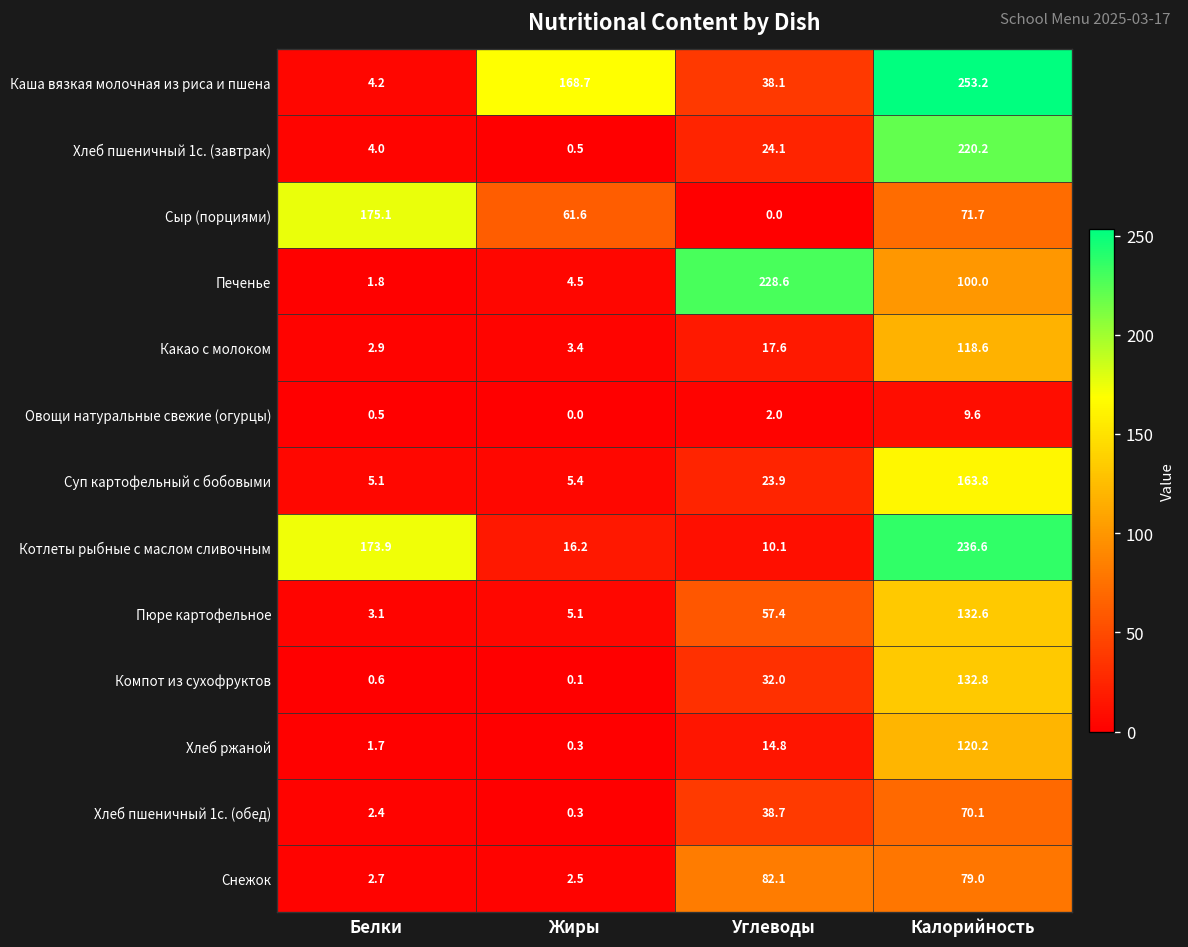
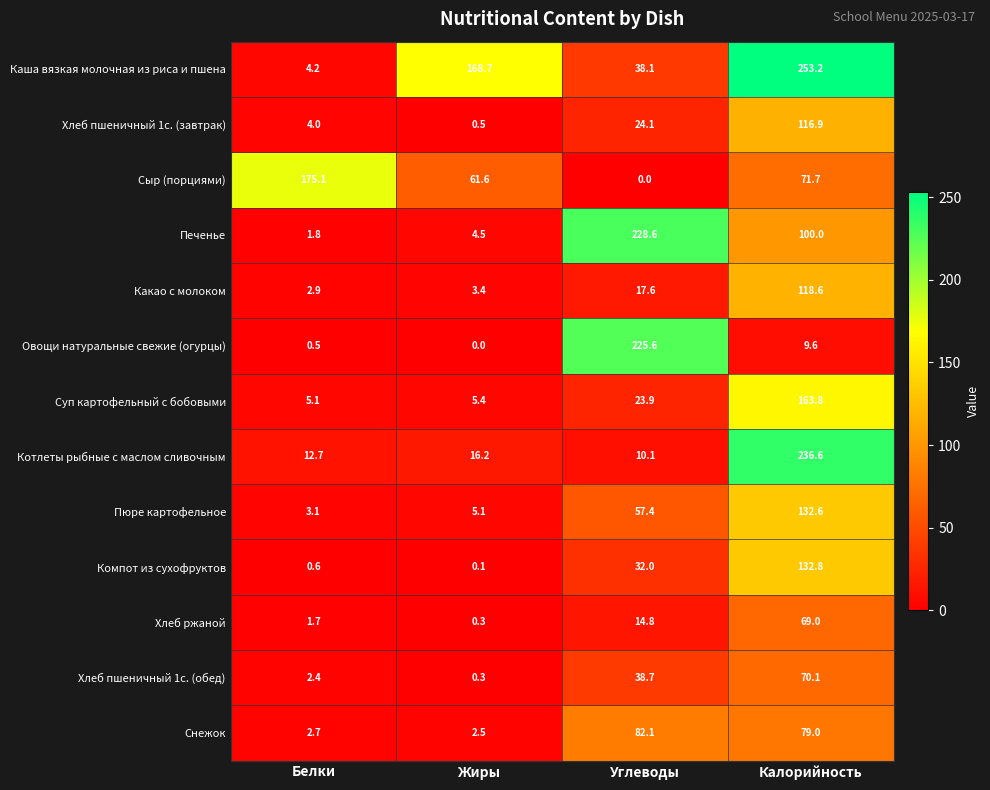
  {
    "Каша вязкая молочная из риса и пшена": {
      "Белки": 4.2,
      "Жиры": 168.7,
      "Углеводы": 38.1,
      "Калорийность": 253.2
    },
    "Хлеб пшеничный 1с. (завтрак)": {
      "Белки": 4.0,
      "Жиры": 0.5,
      "Углеводы": 24.1,
-     "Калорийность": 220.2
+     "Калорийность": 116.9
    },
    "Сыр (порциями)": {
      "Белки": 175.1,
      "Жиры": 61.6,
      "Углеводы": 0.0,
      "Калорийность": 71.7
    },
    "Печенье": {
      "Белки": 1.8,
      "Жиры": 4.5,
      "Углеводы": 228.6,
      "Калорийность": 100.0
    },
    "Какао с молоком": {
      "Белки": 2.9,
      "Жиры": 3.4,
      "Углеводы": 17.6,
      "Калорийность": 118.6
    },
    "Овощи натуральные свежие (огурцы)": {
      "Белки": 0.5,
      "Жиры": 0.0,
-     "Углеводы": 2.0,
+     "Углеводы": 225.6,
      "Калорийность": 9.6
    },
    "Суп картофельный с бобовыми": {
      "Белки": 5.1,
      "Жиры": 5.4,
      "Углеводы": 23.9,
      "Калорийность": 163.8
    },
    "Котлеты рыбные с маслом сливочным": {
-     "Белки": 173.9,
+     "Белки": 12.7,
      "Жиры": 16.2,
      "Углеводы": 10.1,
      "Калорийность": 236.6
    },
    "Пюре картофельное": {
      "Белки": 3.1,
      "Жиры": 5.1,
      "Углеводы": 57.4,
      "Калорийность": 132.6
    },
    "Компот из сухофруктов": {
      "Белки": 0.6,
      "Жиры": 0.1,
      "Углеводы": 32.0,
      "Калорийность": 132.8
    },
    "Хлеб ржаной": {
      "Белки": 1.7,
      "Жиры": 0.3,
      "Углеводы": 14.8,
-     "Калорийность": 120.2
+     "Калорийность": 69.0
    },
    "Хлеб пшеничный 1с. (обед)": {
      "Белки": 2.4,
      "Жиры": 0.3,
      "Углеводы": 38.7,
      "Калорийность": 70.1
    },
    "Снежок": {
      "Белки": 2.7,
      "Жиры": 2.5,
      "Углеводы": 82.1,
      "Калорийность": 79.0
    }
  }
